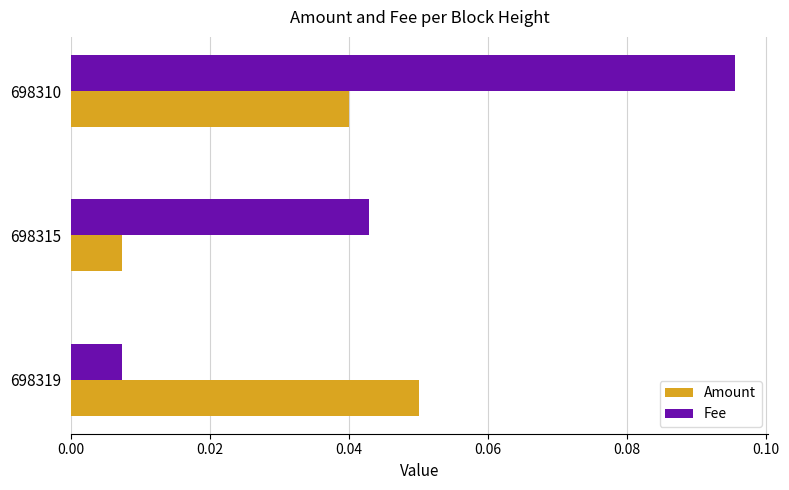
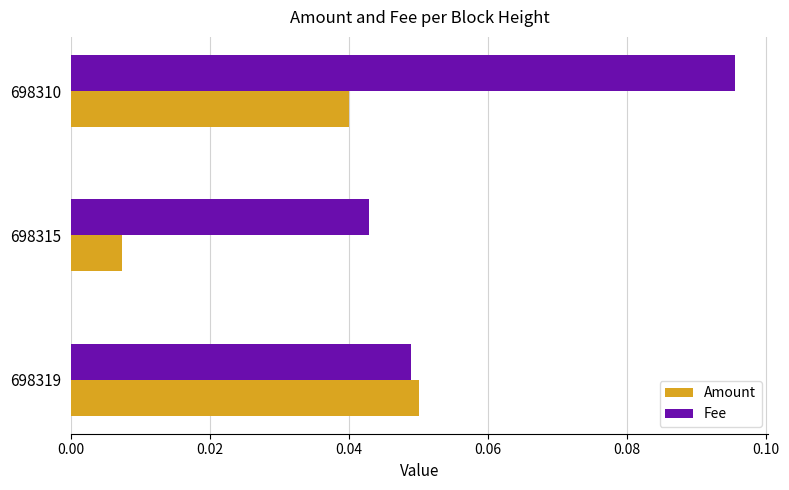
  {
    "Amount": {
      "698310": 0.040,
      "698315": 0.007,
      "698319": 0.050
    },
    "Fee": {
      "698310": 0.096,
      "698315": 0.043,
-     "698319": 0.007
+     "698319": 0.049
    }
  }
